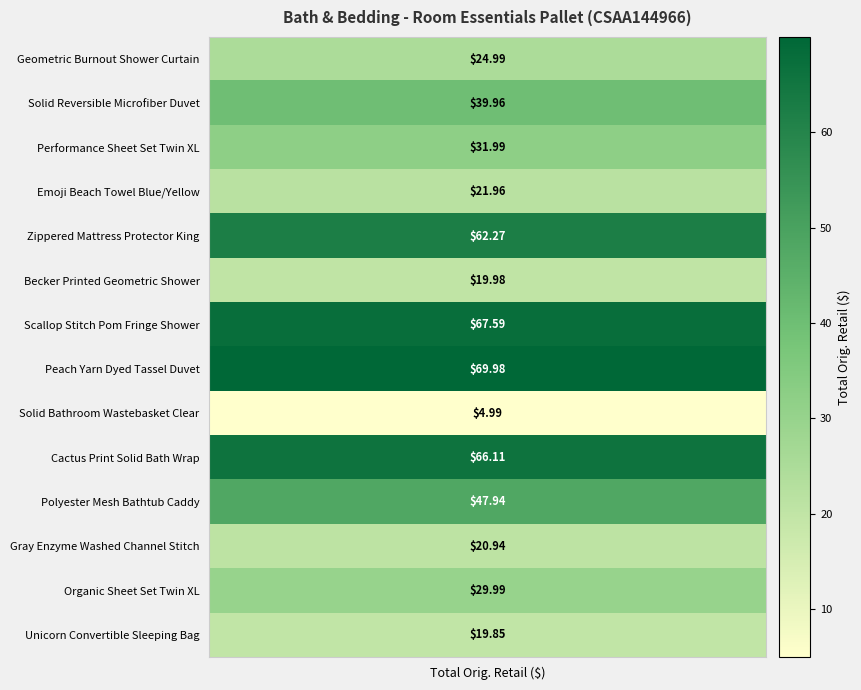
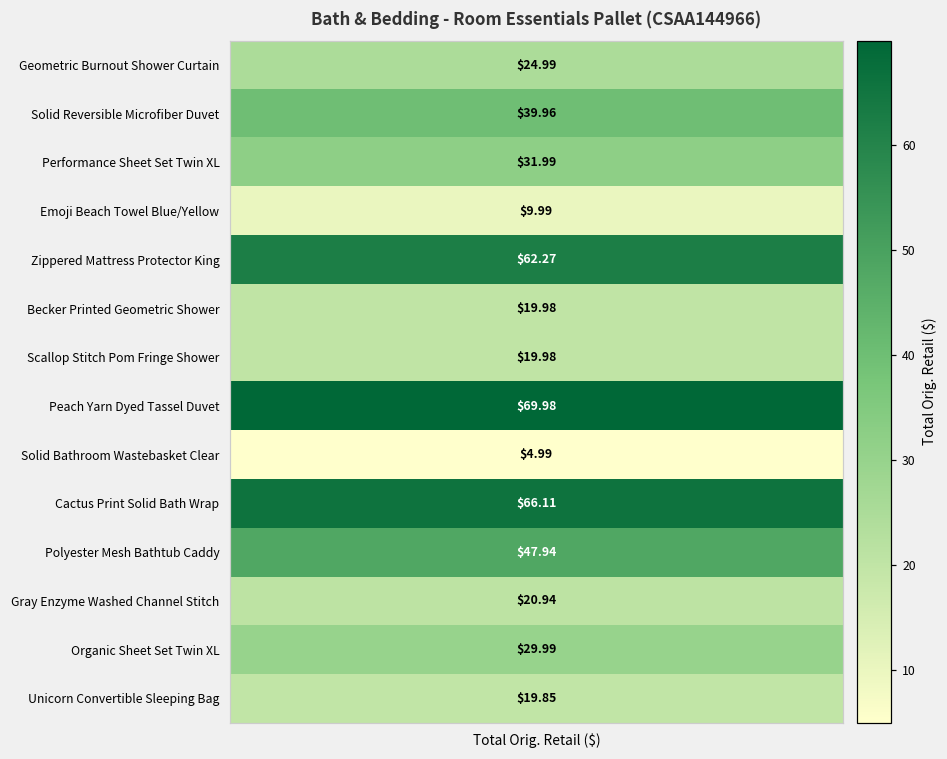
  {
    "Geometric Burnout Shower Curtain": {
      "Total Orig. Retail ($)": "$24.99"
    },
    "Solid Reversible Microfiber Duvet": {
      "Total Orig. Retail ($)": "$39.96"
    },
    "Performance Sheet Set Twin XL": {
      "Total Orig. Retail ($)": "$31.99"
    },
    "Emoji Beach Towel Blue/Yellow": {
-     "Total Orig. Retail ($)": "$21.96"
+     "Total Orig. Retail ($)": "$9.99"
    },
    "Zippered Mattress Protector King": {
      "Total Orig. Retail ($)": "$62.27"
    },
    "Becker Printed Geometric Shower": {
      "Total Orig. Retail ($)": "$19.98"
    },
    "Scallop Stitch Pom Fringe Shower": {
-     "Total Orig. Retail ($)": "$67.59"
+     "Total Orig. Retail ($)": "$19.98"
    },
    "Peach Yarn Dyed Tassel Duvet": {
      "Total Orig. Retail ($)": "$69.98"
    },
    "Solid Bathroom Wastebasket Clear": {
      "Total Orig. Retail ($)": "$4.99"
    },
    "Cactus Print Solid Bath Wrap": {
      "Total Orig. Retail ($)": "$66.11"
    },
    "Polyester Mesh Bathtub Caddy": {
      "Total Orig. Retail ($)": "$47.94"
    },
    "Gray Enzyme Washed Channel Stitch": {
      "Total Orig. Retail ($)": "$20.94"
    },
    "Organic Sheet Set Twin XL": {
      "Total Orig. Retail ($)": "$29.99"
    },
    "Unicorn Convertible Sleeping Bag": {
      "Total Orig. Retail ($)": "$19.85"
    }
  }
